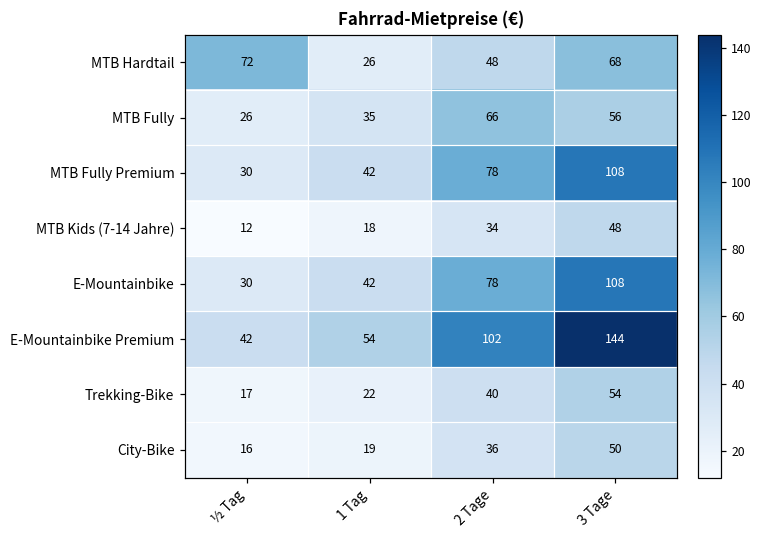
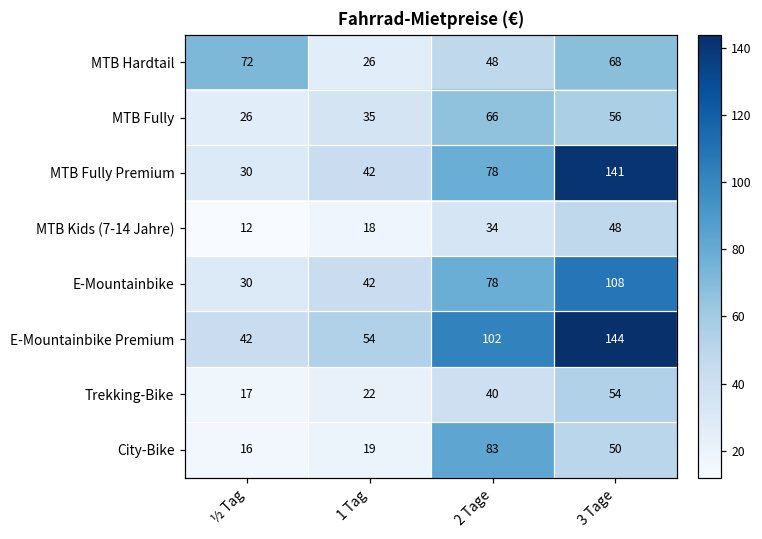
  {
    "MTB Hardtail": {
      "½ Tag": 72,
      "1 Tag": 26,
      "2 Tage": 48,
      "3 Tage": 68
    },
    "MTB Fully": {
      "½ Tag": 26,
      "1 Tag": 35,
      "2 Tage": 66,
      "3 Tage": 56
    },
    "MTB Fully Premium": {
      "½ Tag": 30,
      "1 Tag": 42,
      "2 Tage": 78,
-     "3 Tage": 108
+     "3 Tage": 141
    },
    "MTB Kids (7-14 Jahre)": {
      "½ Tag": 12,
      "1 Tag": 18,
      "2 Tage": 34,
      "3 Tage": 48
    },
    "E-Mountainbike": {
      "½ Tag": 30,
      "1 Tag": 42,
      "2 Tage": 78,
      "3 Tage": 108
    },
    "E-Mountainbike Premium": {
      "½ Tag": 42,
      "1 Tag": 54,
      "2 Tage": 102,
      "3 Tage": 144
    },
    "Trekking-Bike": {
      "½ Tag": 17,
      "1 Tag": 22,
      "2 Tage": 40,
      "3 Tage": 54
    },
    "City-Bike": {
      "½ Tag": 16,
      "1 Tag": 19,
-     "2 Tage": 36,
+     "2 Tage": 83,
      "3 Tage": 50
    }
  }
